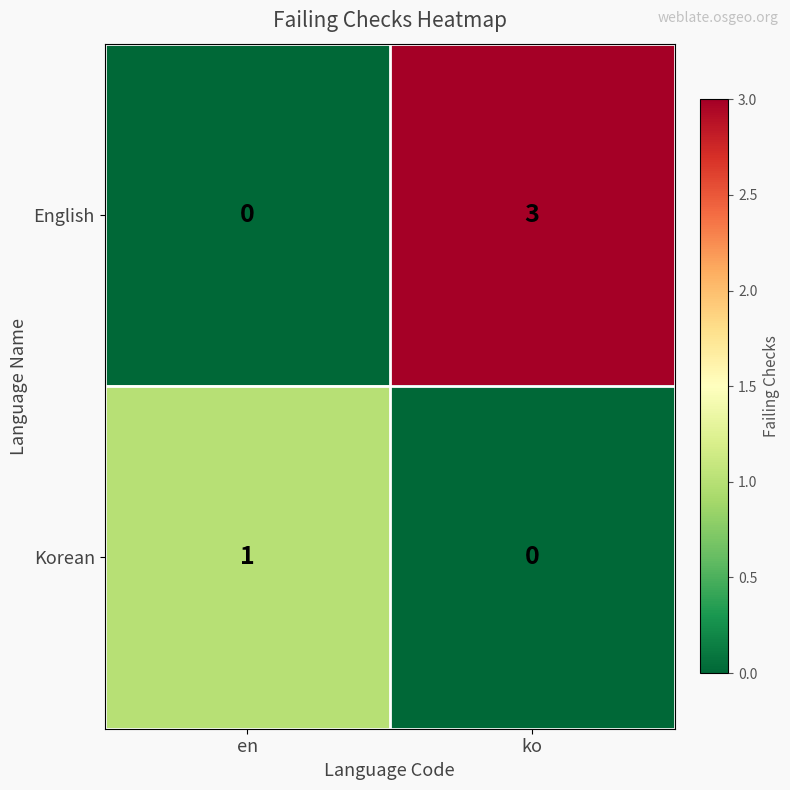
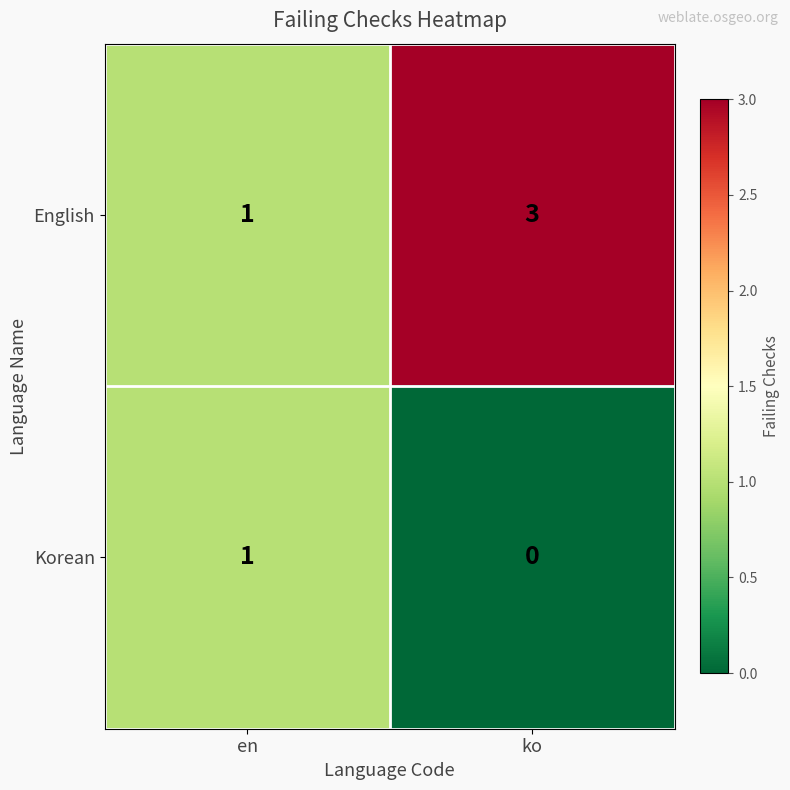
  {
    "English": {
-     "en": 0,
+     "en": 1,
      "ko": 3
    },
    "Korean": {
      "en": 1,
      "ko": 0
    }
  }
